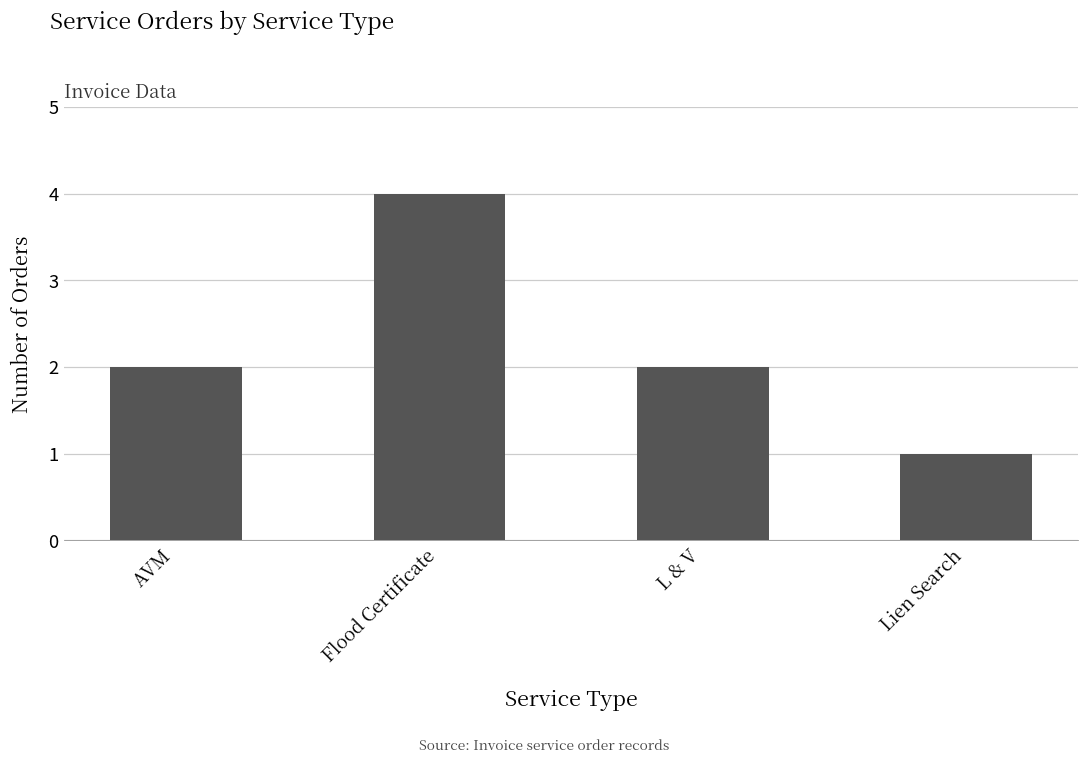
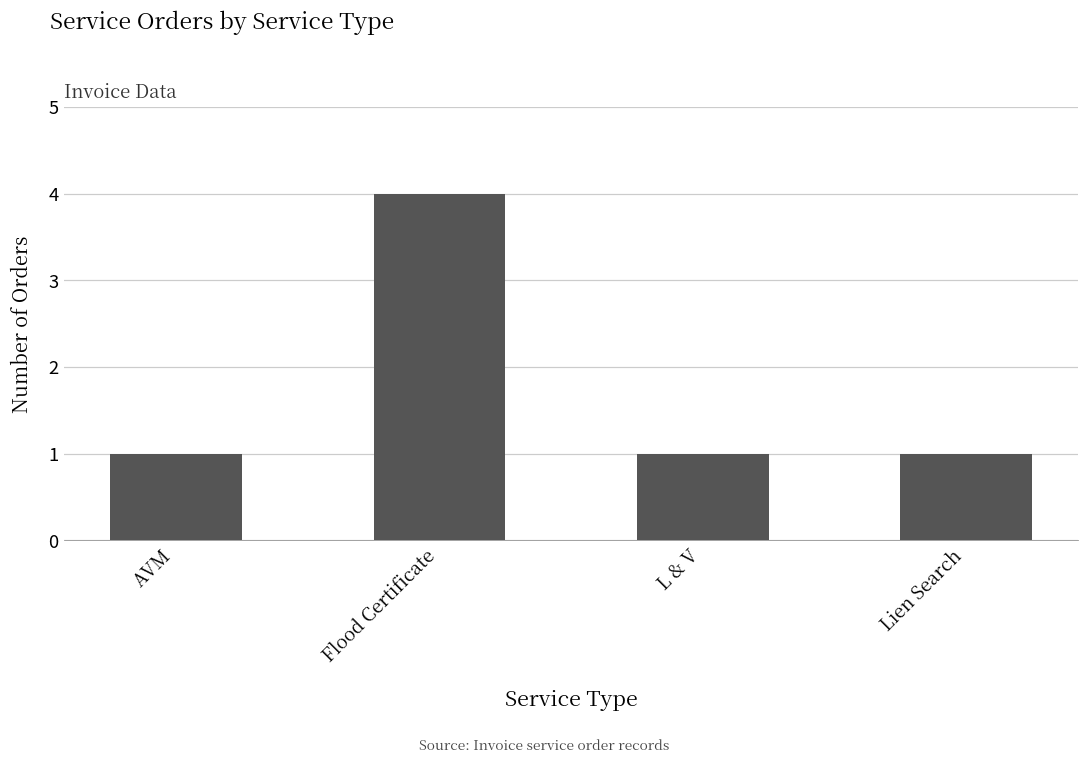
  {
-   "AVM": 2,
+   "AVM": 1,
    "Flood Certificate": 4,
-   "L & V": 2,
+   "L & V": 1,
    "Lien Search": 1
  }
